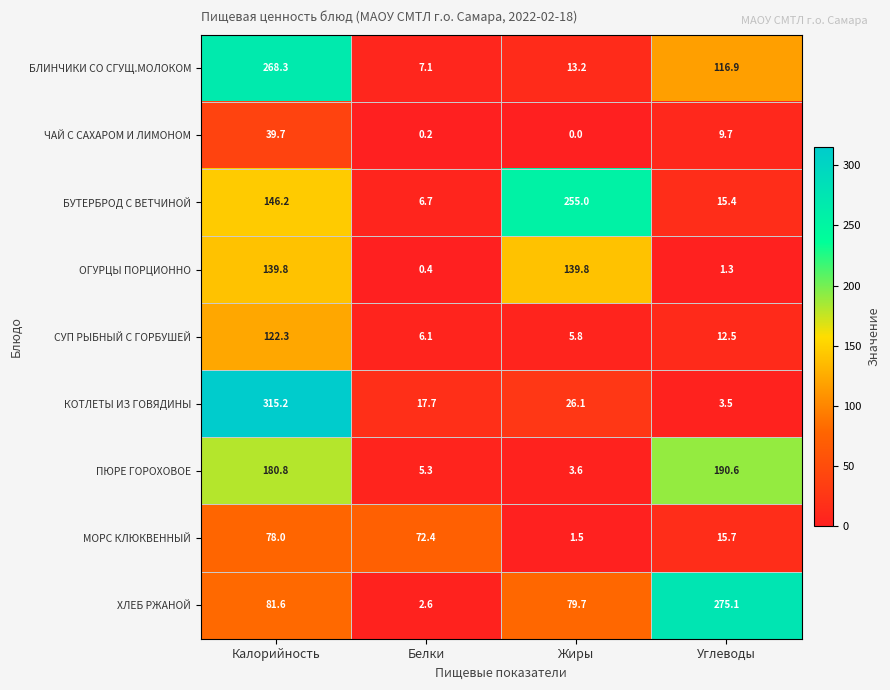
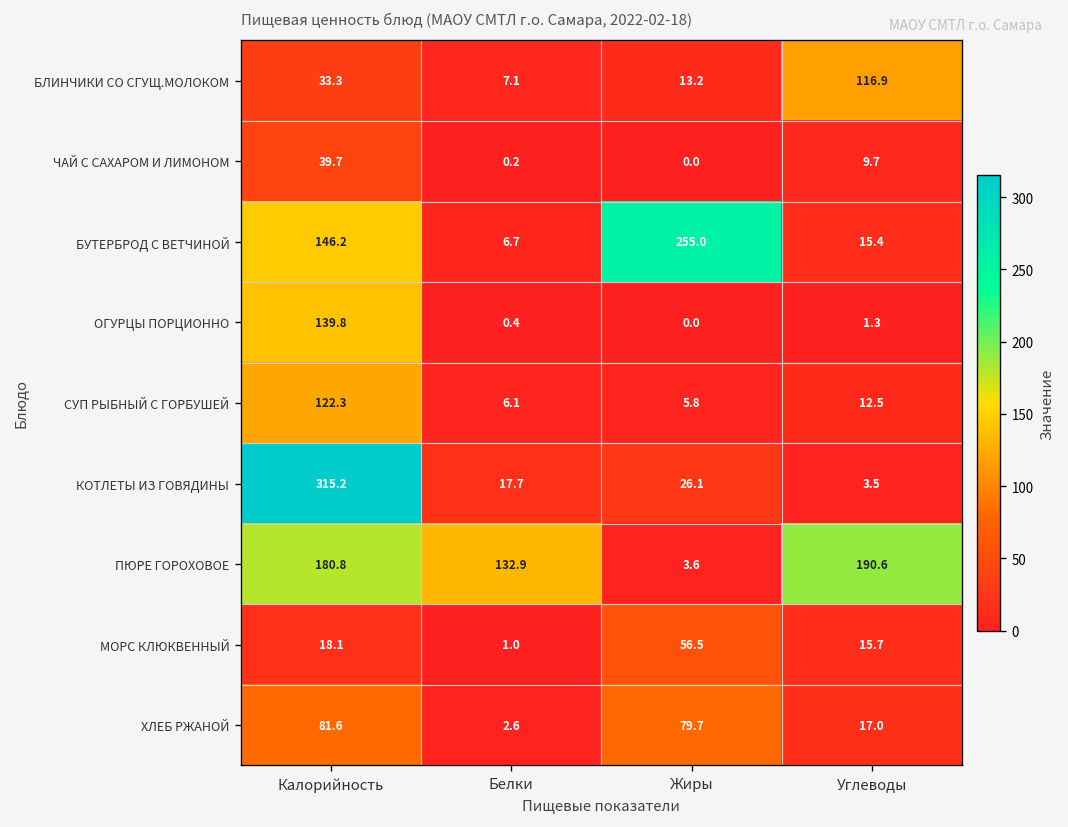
  {
    "БЛИНЧИКИ СО СГУЩ.МОЛОКОМ": {
-     "Калорийность": 268.3,
+     "Калорийность": 33.3,
      "Белки": 7.1,
      "Жиры": 13.2,
      "Углеводы": 116.9
    },
    "ЧАЙ С САХАРОМ И ЛИМОНОМ": {
      "Калорийность": 39.7,
      "Белки": 0.2,
      "Жиры": 0.0,
      "Углеводы": 9.7
    },
    "БУТЕРБРОД С ВЕТЧИНОЙ": {
      "Калорийность": 146.2,
      "Белки": 6.7,
      "Жиры": 255.0,
      "Углеводы": 15.4
    },
    "ОГУРЦЫ ПОРЦИОННО": {
      "Калорийность": 139.8,
      "Белки": 0.4,
-     "Жиры": 139.8,
+     "Жиры": 0.0,
      "Углеводы": 1.3
    },
    "СУП РЫБНЫЙ С ГОРБУШЕЙ": {
      "Калорийность": 122.3,
      "Белки": 6.1,
      "Жиры": 5.8,
      "Углеводы": 12.5
    },
    "КОТЛЕТЫ ИЗ ГОВЯДИНЫ": {
      "Калорийность": 315.2,
      "Белки": 17.7,
      "Жиры": 26.1,
      "Углеводы": 3.5
    },
    "ПЮРЕ ГОРОХОВОЕ": {
      "Калорийность": 180.8,
-     "Белки": 5.3,
+     "Белки": 132.9,
      "Жиры": 3.6,
      "Углеводы": 190.6
    },
    "МОРС КЛЮКВЕННЫЙ": {
-     "Калорийность": 78.0,
-     "Белки": 72.4,
-     "Жиры": 1.5,
+     "Калорийность": 18.1,
+     "Белки": 1.0,
+     "Жиры": 56.5,
      "Углеводы": 15.7
    },
    "ХЛЕБ РЖАНОЙ": {
      "Калорийность": 81.6,
      "Белки": 2.6,
      "Жиры": 79.7,
-     "Углеводы": 275.1
+     "Углеводы": 17.0
    }
  }
